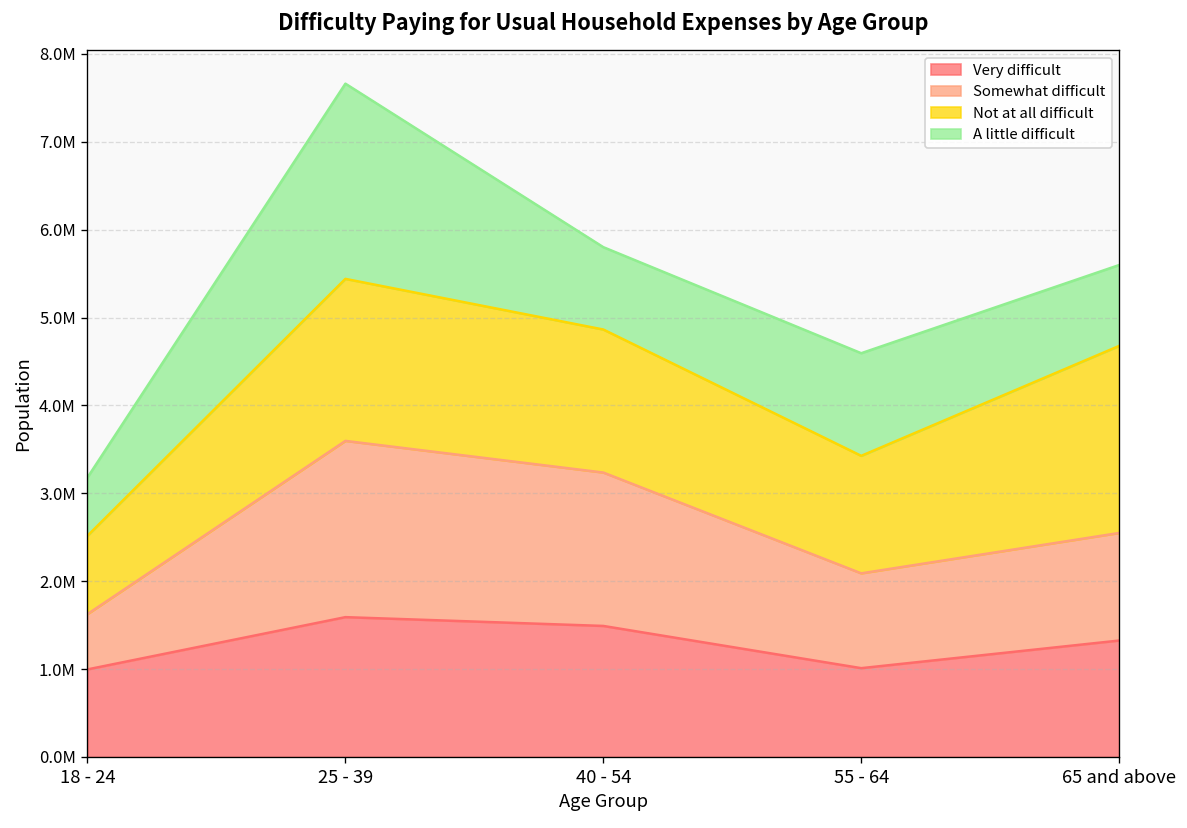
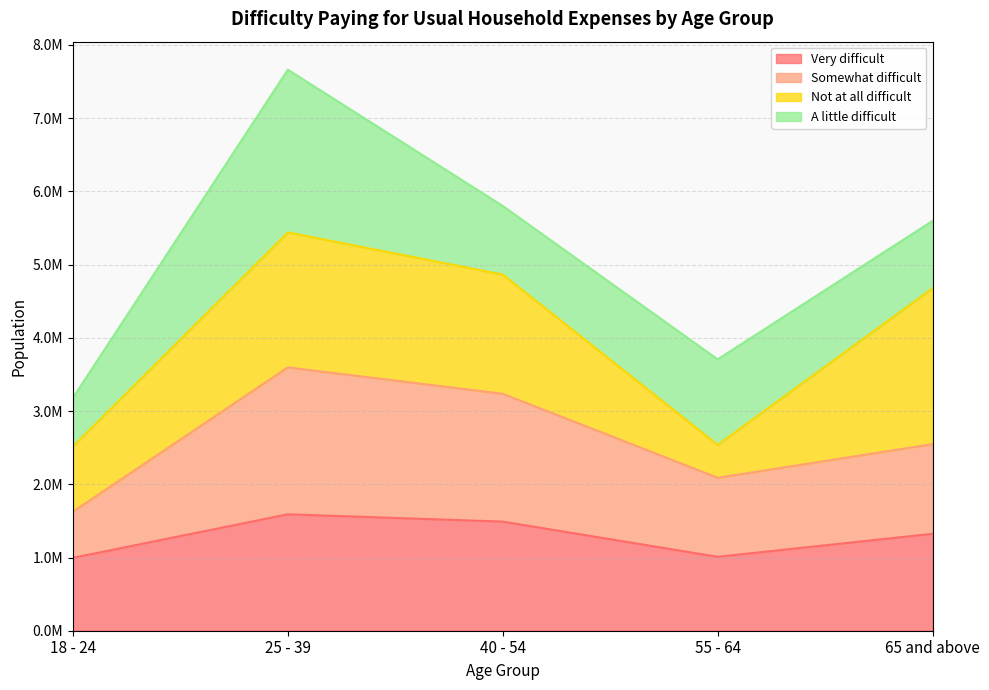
  {
    "Not at all difficult": {
      "18 - 24": 900000,
      "25 - 39": 1800000,
      "40 - 54": 1600000,
-     "55 - 64": 1300000,
+     "55 - 64": 400000,
      "65 and above": 2100000
    },
    "A little difficult": {
      "18 - 24": 700000,
      "25 - 39": 2200000,
      "40 - 54": 900000,
      "55 - 64": 1200000,
      "65 and above": 900000
    }
  }
